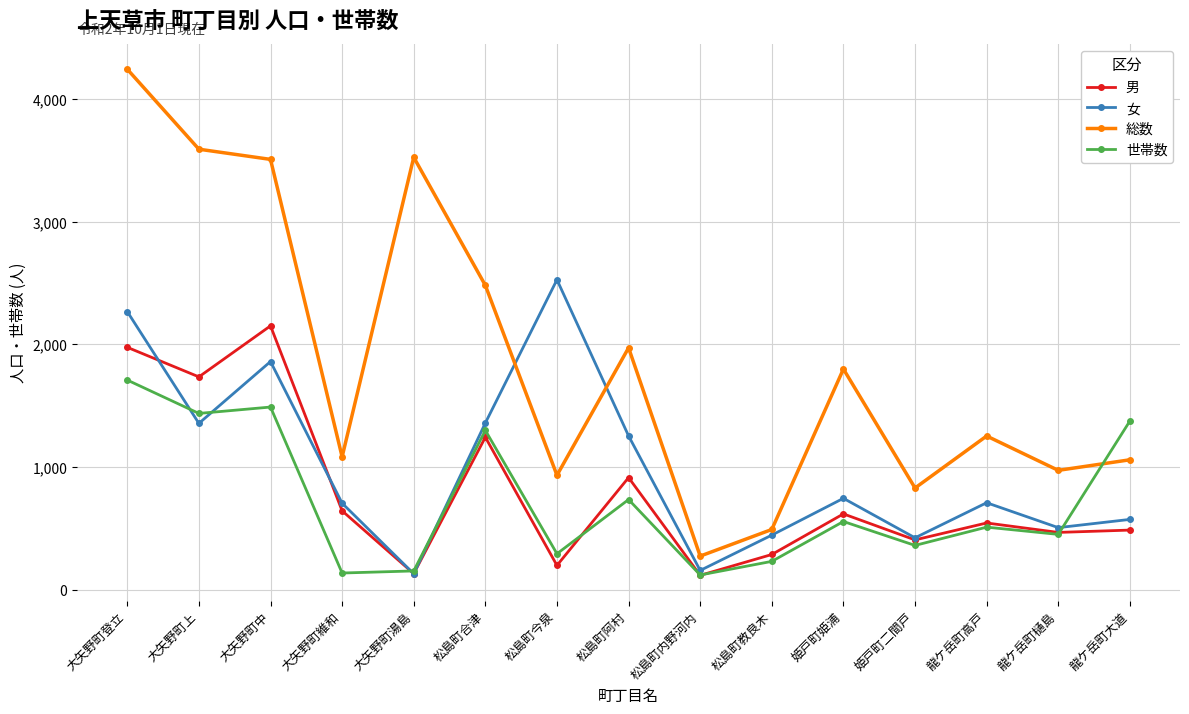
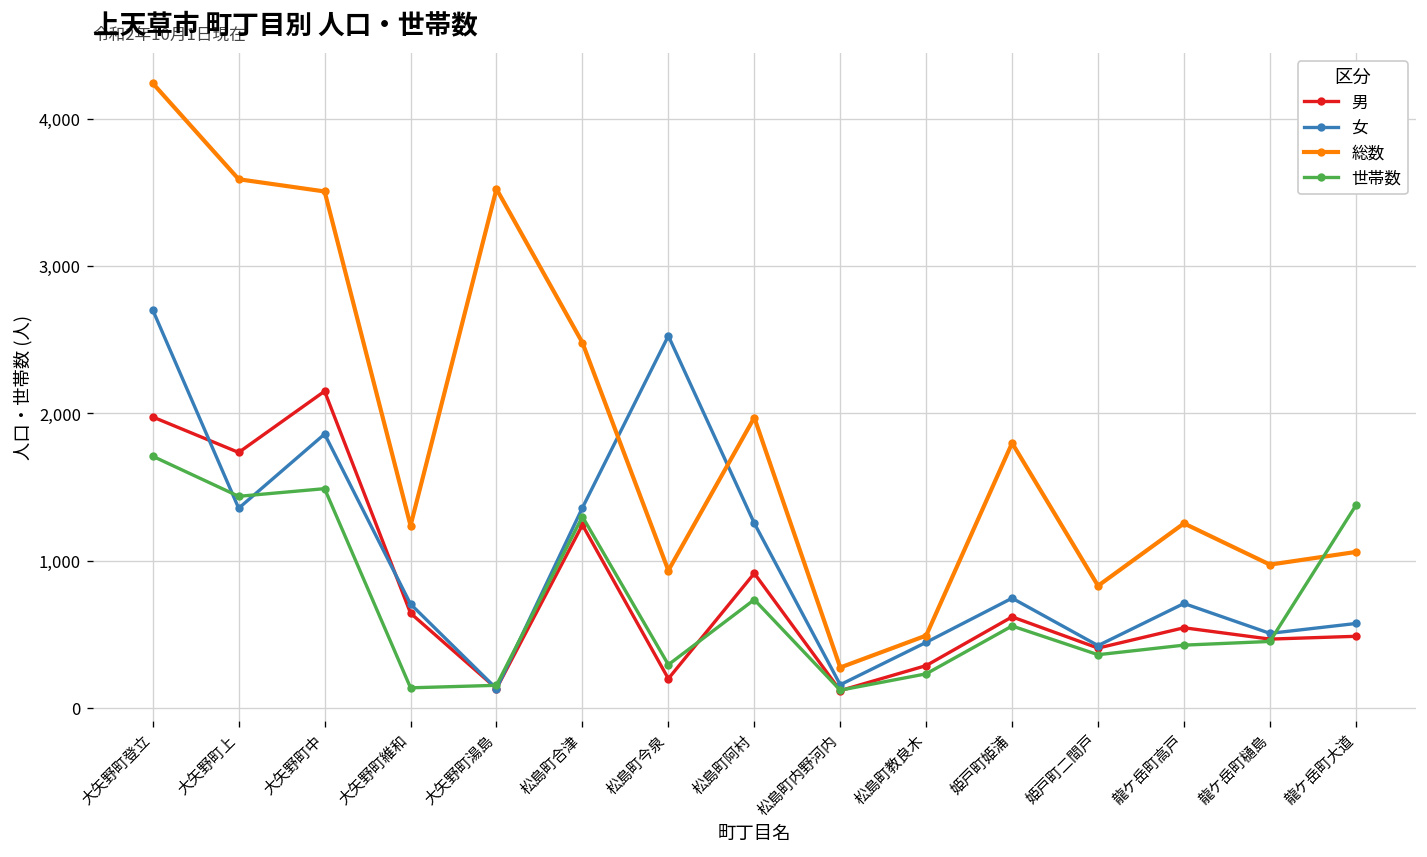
  {
    "男": {
      "大矢野町登立": "1,980",
      "大矢野町上": "1,740",
      "大矢野町中": "2,150",
      "大矢野町維和": "640",
      "松島町合津": "1,240",
      "松島町今泉": "200",
      "松島町阿村": "910",
      "松島町教良木": "290",
      "姫戸町姫浦": "620",
      "龍ケ岳町高戸": "540",
      "龍ケ岳町大道": "490"
    },
    "女": {
-     "大矢野町登立": "2,270",
+     "大矢野町登立": "2,700",
      "大矢野町上": "1,360",
      "大矢野町中": "1,860",
      "大矢野町維和": "710",
      "松島町合津": "1,360",
      "松島町今泉": "2,530",
      "松島町阿村": "1,250",
      "松島町内野河内": "160",
      "松島町教良木": "450",
      "姫戸町姫浦": "750",
      "龍ケ岳町高戸": "710",
      "龍ケ岳町樋島": "510",
      "龍ケ岳町大道": "570"
    },
    "総数": {
      "大矢野町登立": "4,240",
      "大矢野町上": "3,590",
      "大矢野町中": "3,510",
-     "大矢野町維和": "1,080",
+     "大矢野町維和": "1,240",
      "大矢野町湯島": "3,530",
      "松島町合津": "2,480",
      "松島町今泉": "930",
      "松島町阿村": "1,970",
      "松島町内野河内": "270",
      "松島町教良木": "490",
      "姫戸町姫浦": "1,800",
      "姫戸町二間戸": "830",
      "龍ケ岳町高戸": "1,250",
      "龍ケ岳町樋島": "970",
      "龍ケ岳町大道": "1,060"
    },
    "世帯数": {
      "大矢野町登立": "1,710",
      "大矢野町上": "1,440",
      "大矢野町中": "1,490",
      "大矢野町維和": "140",
      "大矢野町湯島": "150",
      "松島町合津": "1,300",
      "松島町今泉": "290",
      "松島町阿村": "740",
      "松島町教良木": "230",
      "姫戸町姫浦": "560",
      "姫戸町二間戸": "360",
-     "龍ケ岳町高戸": "510",
+     "龍ケ岳町高戸": "430",
      "龍ケ岳町大道": "1,380"
    }
  }
